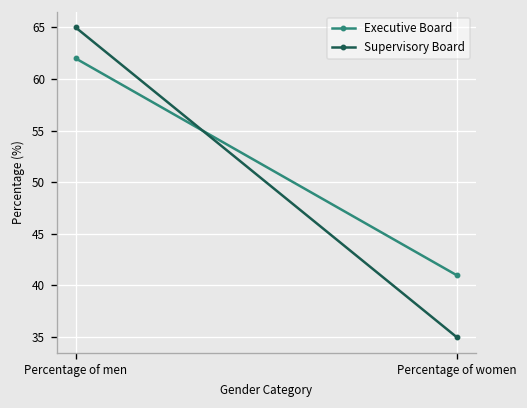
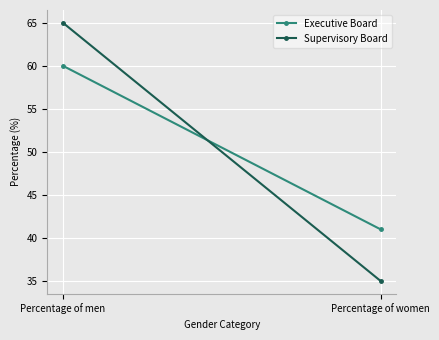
  {
    "Executive Board": {
-     "Percentage of men": 62,
+     "Percentage of men": 60,
      "Percentage of women": 41
    },
    "Supervisory Board": {
      "Percentage of men": 65,
      "Percentage of women": 35
    }
  }
